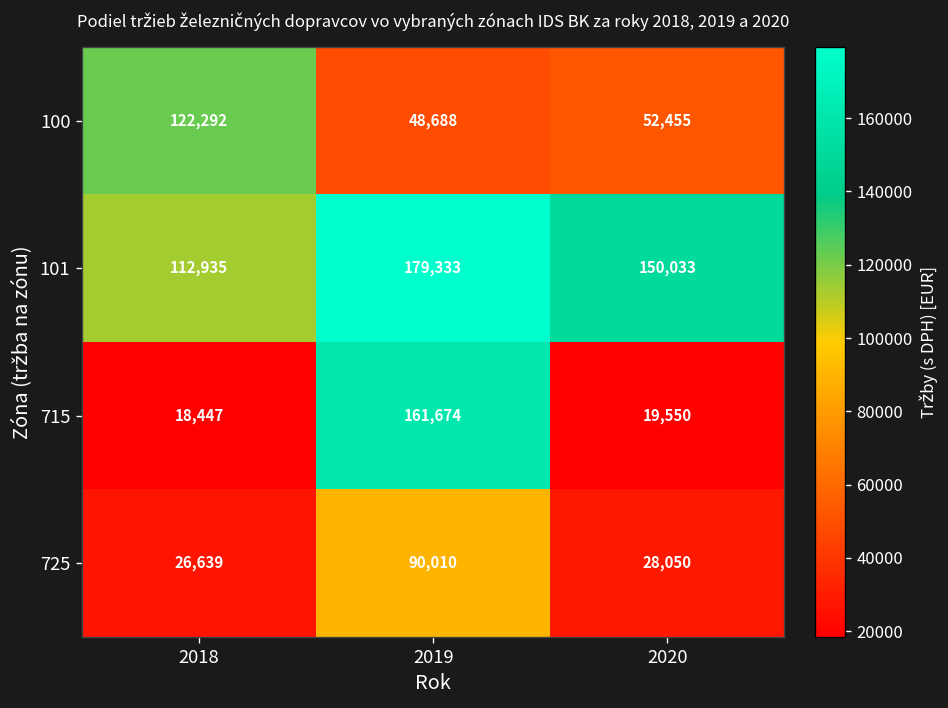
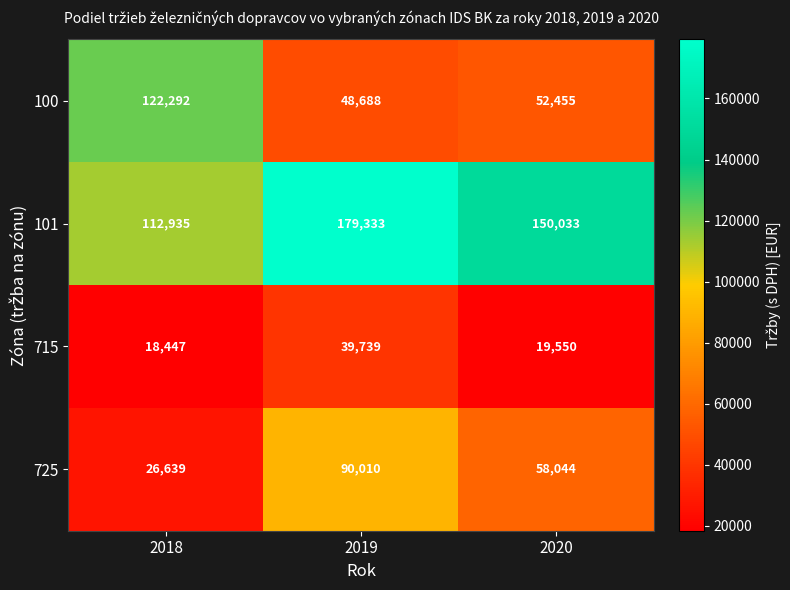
  {
    "100": {
      "2018": "122,292",
      "2019": "48,688",
      "2020": "52,455"
    },
    "101": {
      "2018": "112,935",
      "2019": "179,333",
      "2020": "150,033"
    },
    "715": {
      "2018": "18,447",
-     "2019": "161,674",
+     "2019": "39,739",
      "2020": "19,550"
    },
    "725": {
      "2018": "26,639",
      "2019": "90,010",
-     "2020": "28,050"
+     "2020": "58,044"
    }
  }
